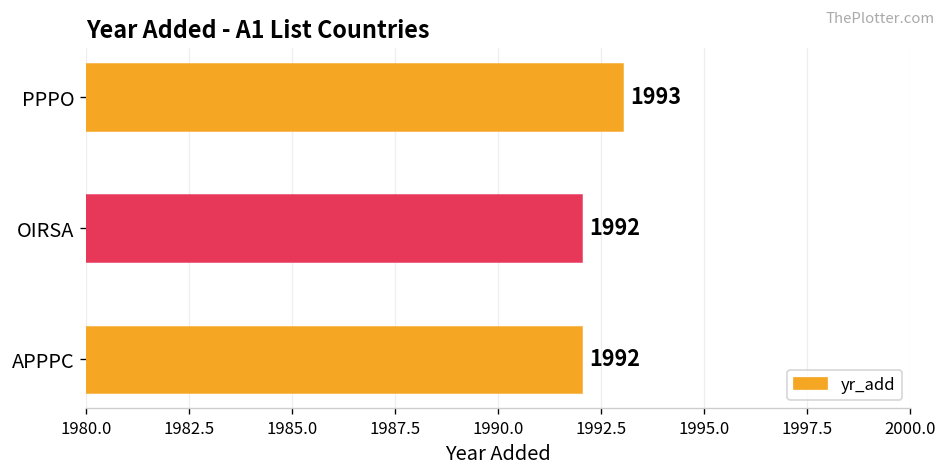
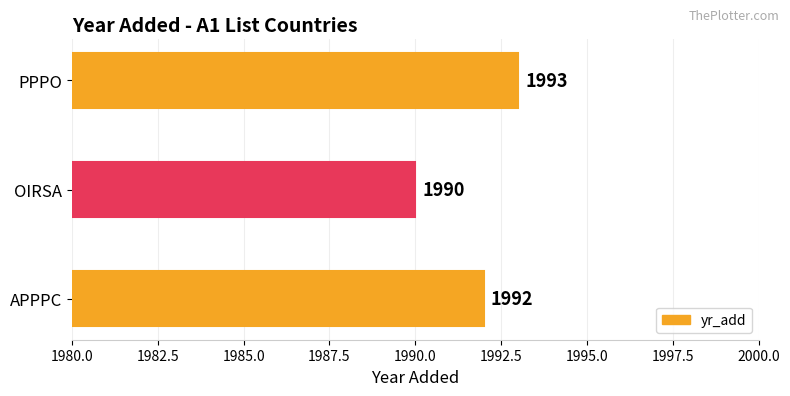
  {
    "PPPO": 1993,
-   "OIRSA": 1992,
+   "OIRSA": 1990,
    "APPPC": 1992
  }
